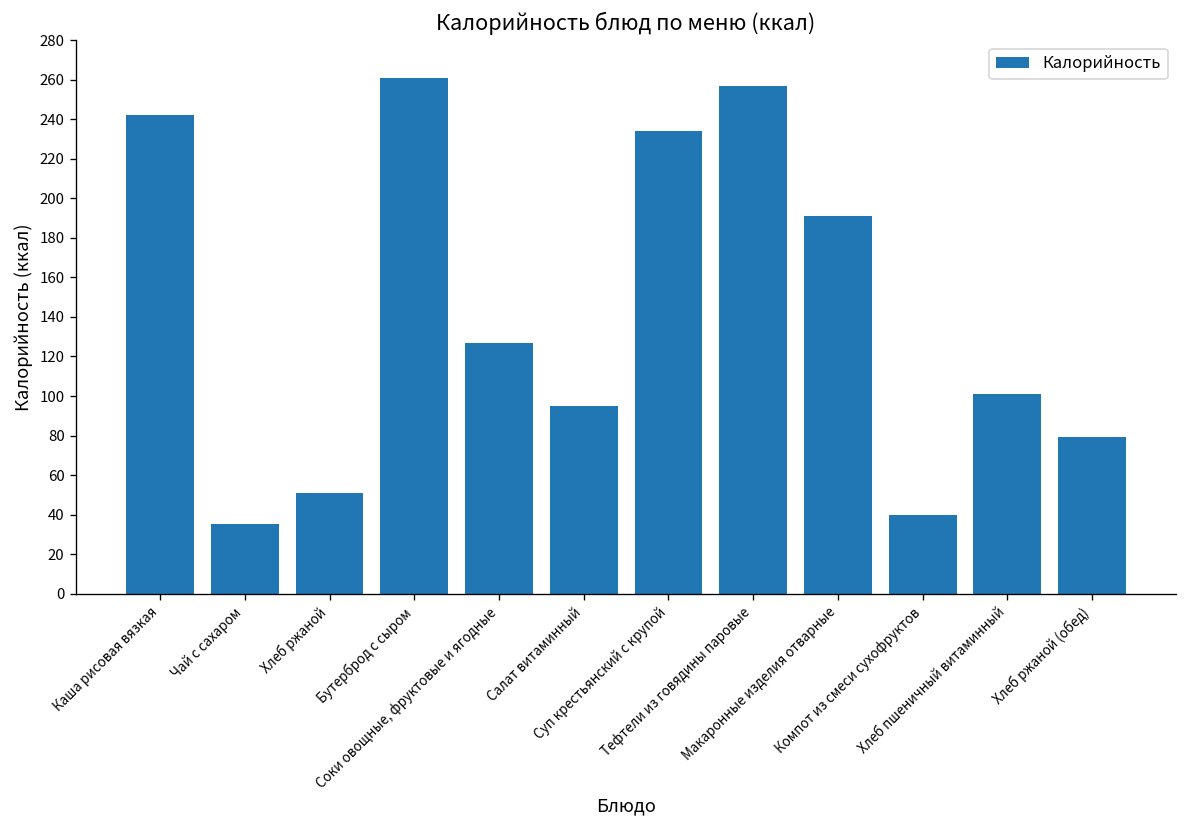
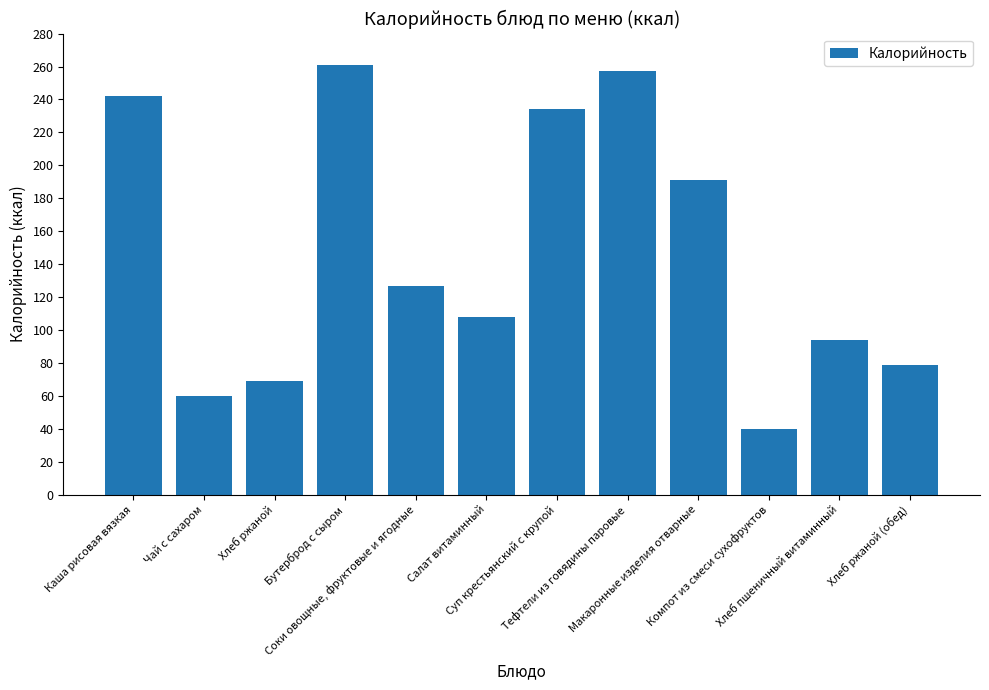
  {
    "Каша рисовая вязкая": 242,
-   "Чай с сахаром": 35,
-   "Хлеб ржаной": 51,
+   "Чай с сахаром": 60,
+   "Хлеб ржаной": 69,
    "Бутерброд с сыром": 261,
    "Соки овощные, фруктовые и ягодные": 127,
-   "Салат витаминный": 95,
+   "Салат витаминный": 108,
    "Суп крестьянский с крупой": 234,
    "Тефтели из говядины паровые": 257,
    "Макаронные изделия отварные": 191,
    "Компот из смеси сухофруктов": 40,
-   "Хлеб пшеничный витаминный": 101,
+   "Хлеб пшеничный витаминный": 94,
    "Хлеб ржаной (обед)": 79
  }
